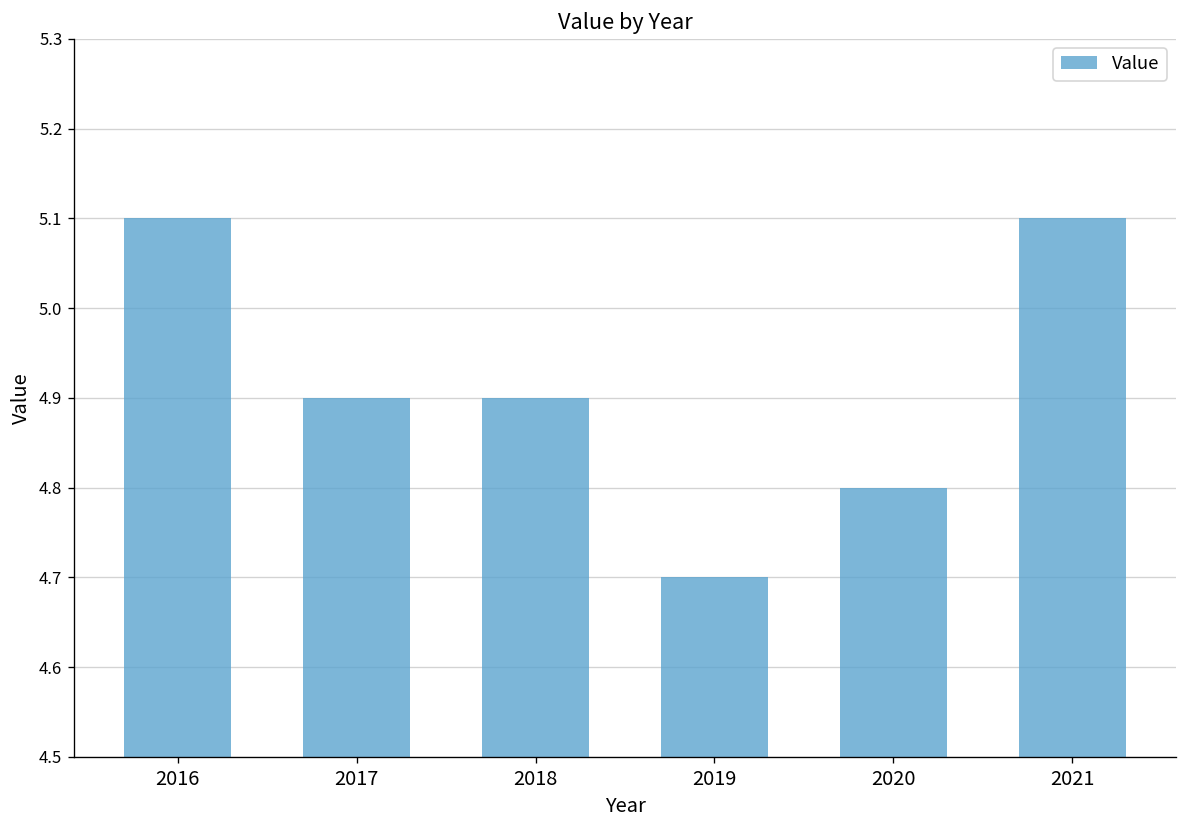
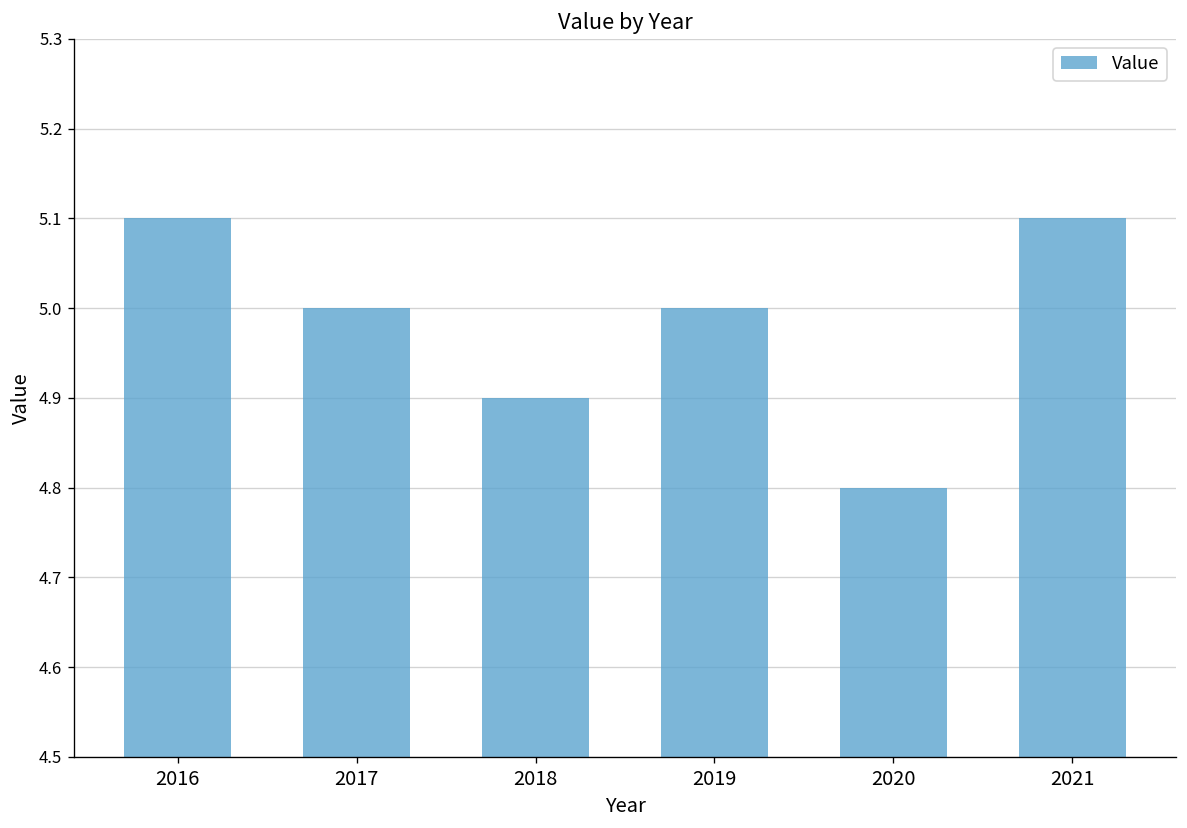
  {
    "2016": 5.1,
-   "2017": 4.9,
+   "2017": 5.0,
    "2018": 4.9,
-   "2019": 4.7,
+   "2019": 5.0,
    "2020": 4.8,
    "2021": 5.1
  }
